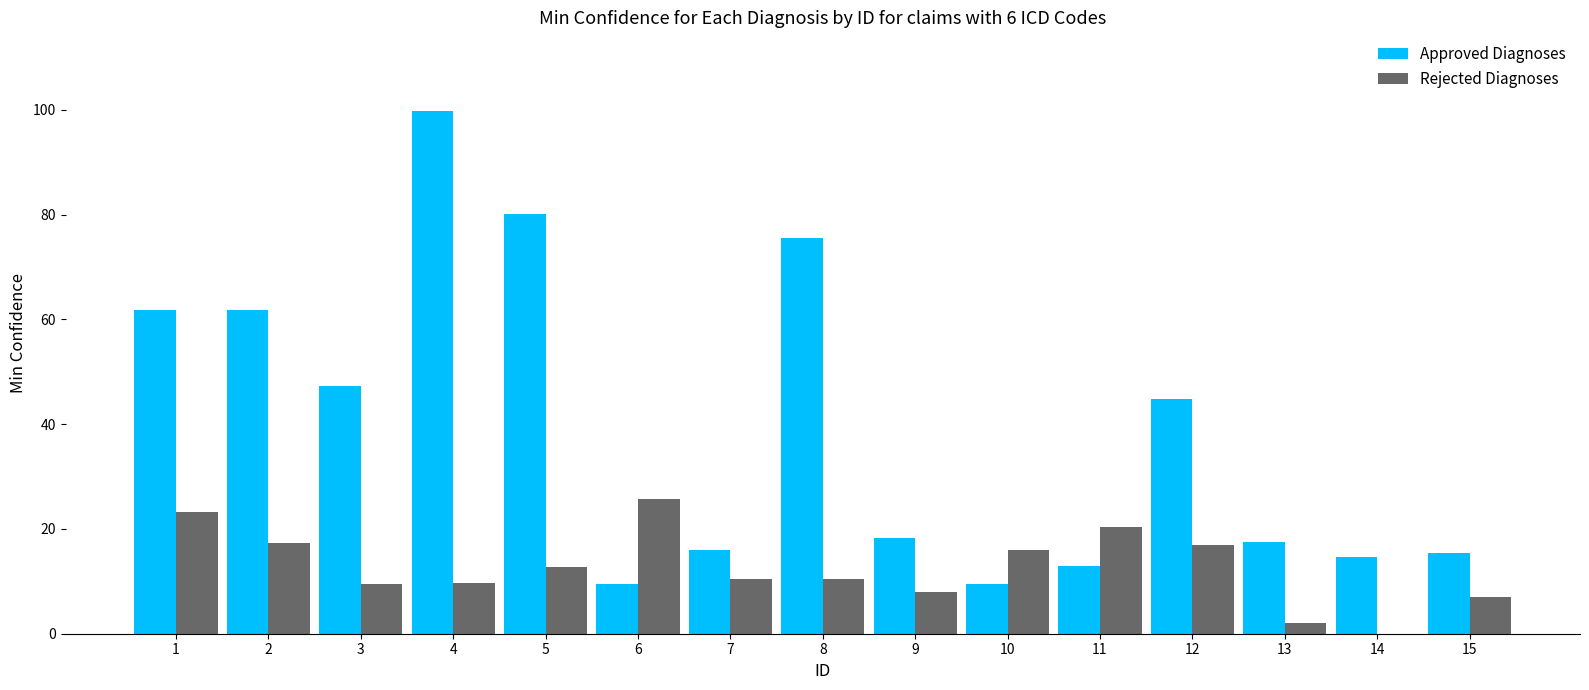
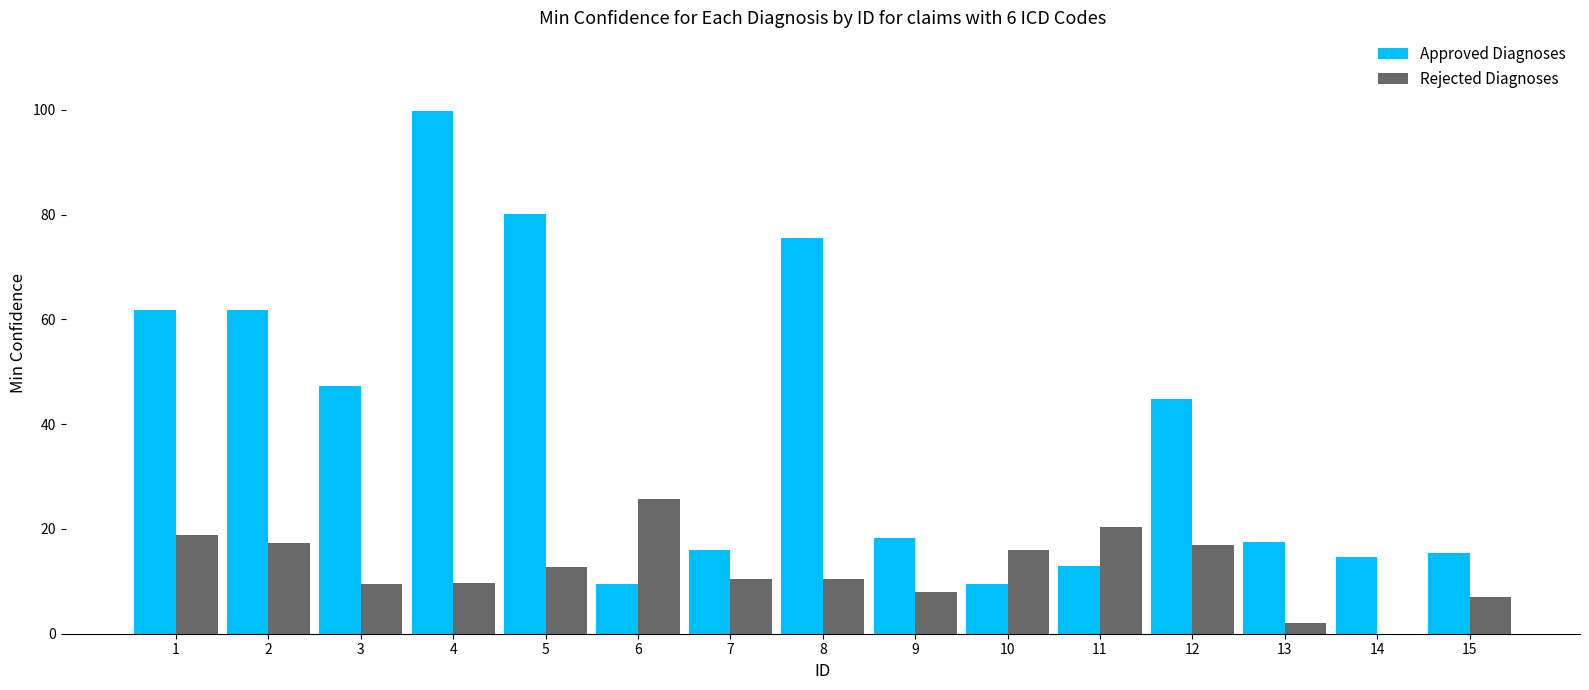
  {
    "Approved Diagnoses": {
      "1": 62,
      "2": 62,
      "3": 47,
      "4": 100,
      "5": 80,
      "6": 10,
      "7": 16,
      "8": 76,
      "9": 18,
      "10": 10,
      "11": 13,
      "12": 45,
      "13": 18,
      "14": 15,
      "15": 15
    },
    "Rejected Diagnoses": {
-     "1": 23,
+     "1": 19,
      "2": 17,
      "3": 10,
      "4": 10,
      "5": 13,
      "6": 26,
      "7": 10,
      "8": 10,
      "9": 8,
      "10": 16,
      "11": 20,
      "12": 17,
      "13": 2,
      "14": 0,
      "15": 7
    }
  }
